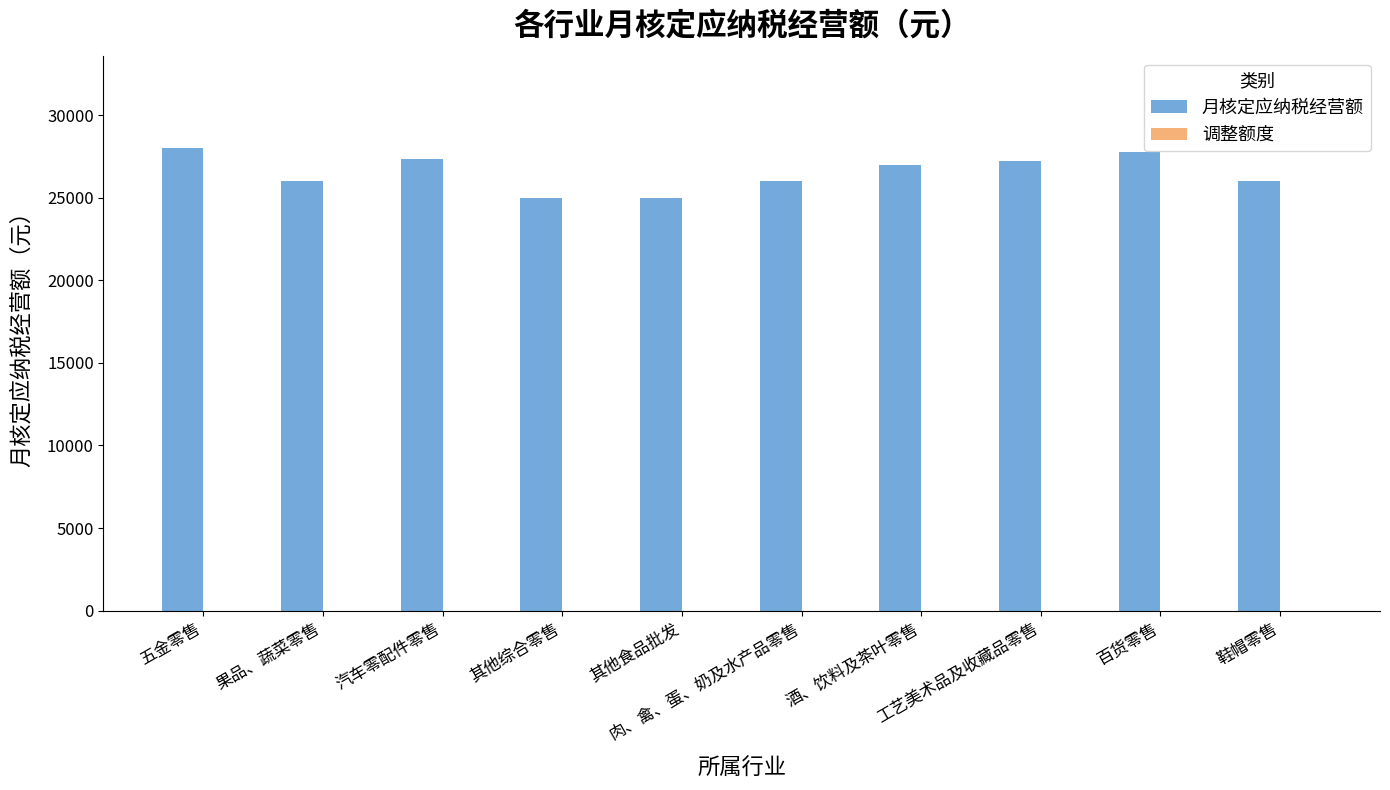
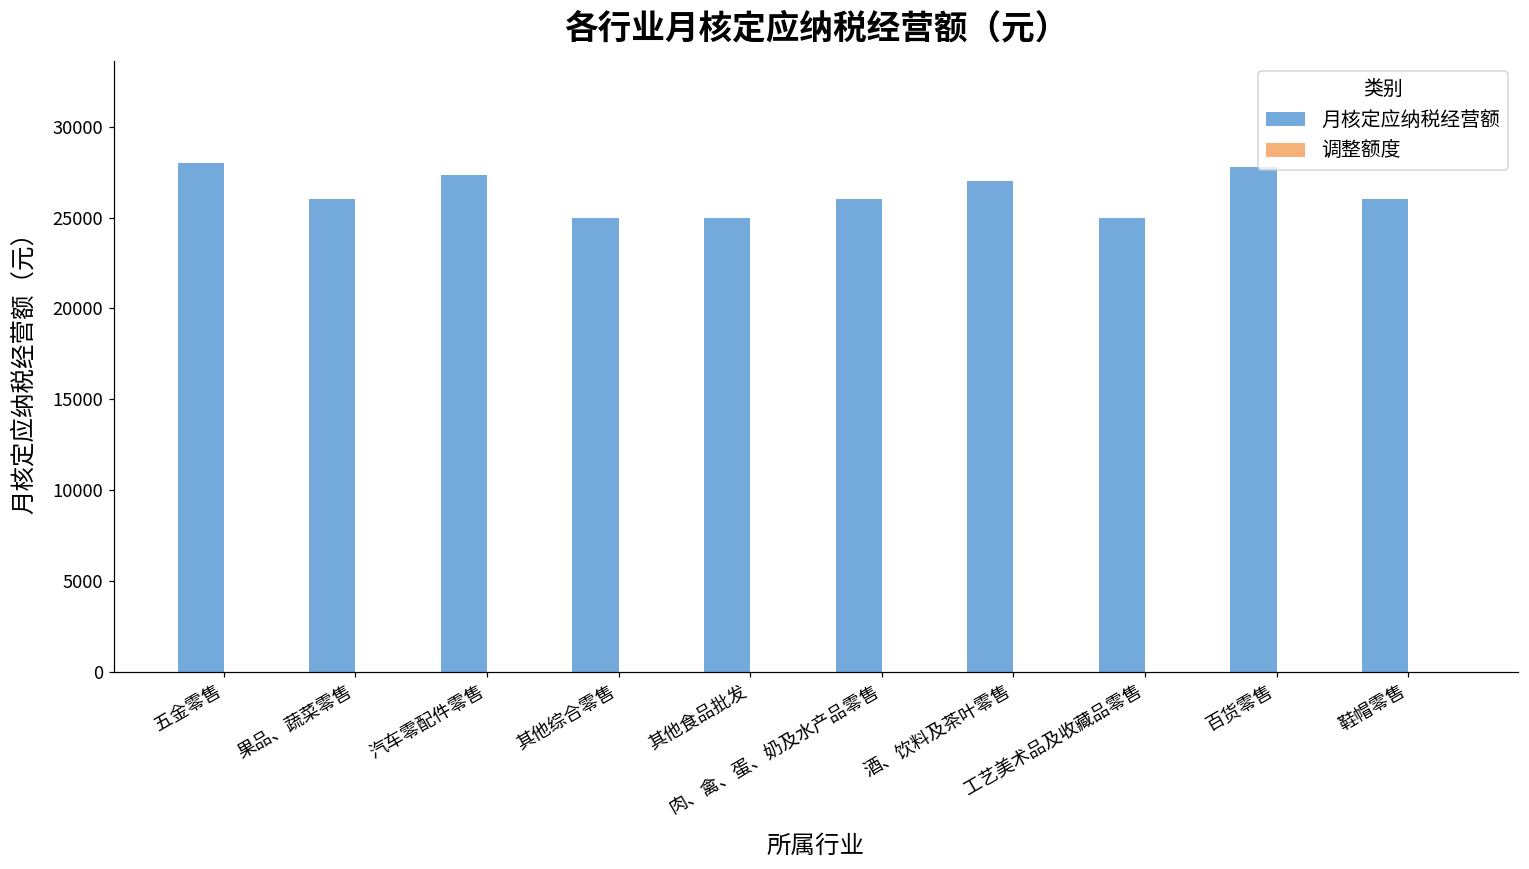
  {
    "月核定应纳税经营额": {
      "五金零售": 28000,
      "果品、蔬菜零售": 26000,
      "汽车零配件零售": 27300,
      "其他综合零售": 25000,
      "其他食品批发": 25000,
      "肉、禽、蛋、奶及水产品零售": 26000,
      "酒、饮料及茶叶零售": 27000,
-     "工艺美术品及收藏品零售": 27200,
+     "工艺美术品及收藏品零售": 25000,
      "百货零售": 27800,
      "鞋帽零售": 26000
    },
    "调整额度": {
      "五金零售": 0,
      "果品、蔬菜零售": 0,
      "汽车零配件零售": 0,
      "其他综合零售": 0,
      "其他食品批发": 0,
      "肉、禽、蛋、奶及水产品零售": 0,
      "酒、饮料及茶叶零售": 0,
      "工艺美术品及收藏品零售": 0,
      "百货零售": 0,
      "鞋帽零售": 0
    }
  }
